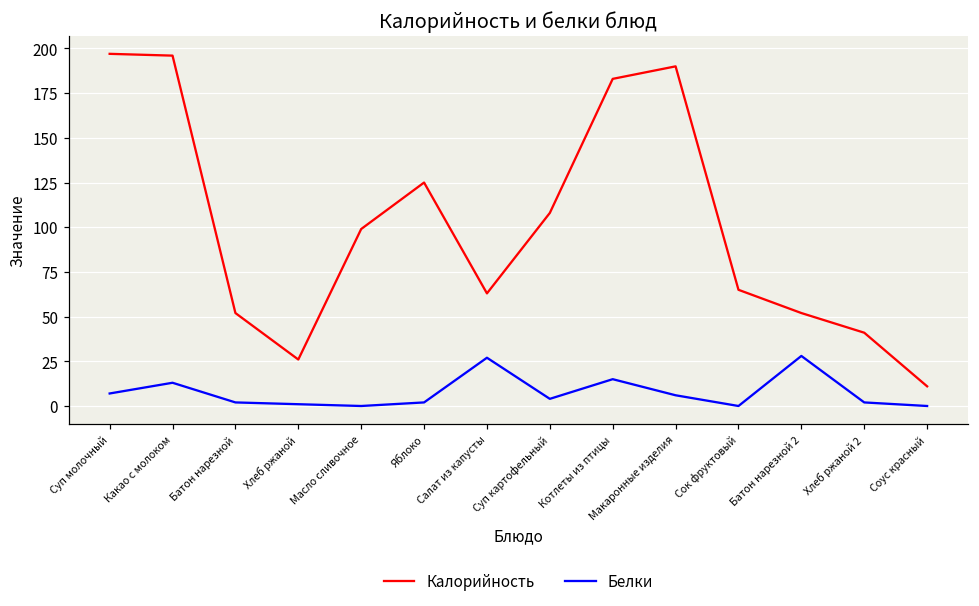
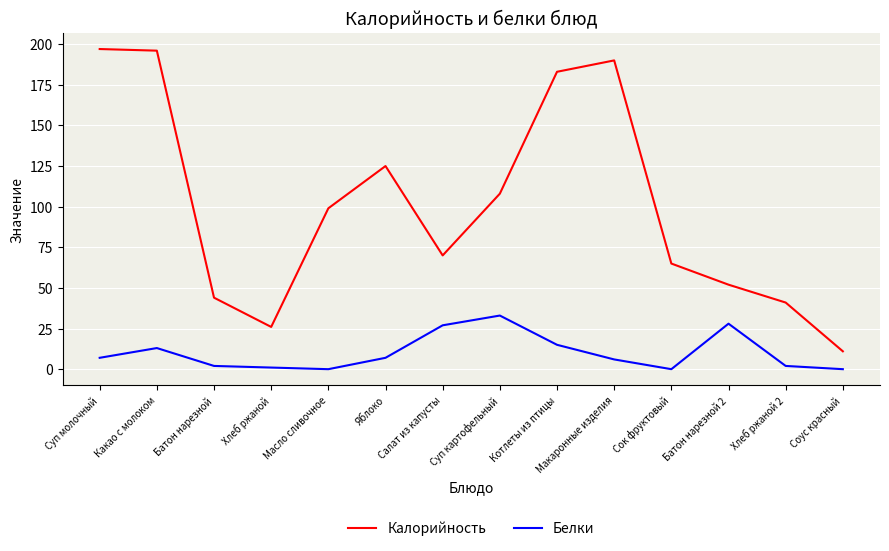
  {
    "Калорийность": {
      "Суп молочный": 197,
      "Какао с молоком": 196,
-     "Батон нарезной": 52,
+     "Батон нарезной": 44,
      "Хлеб ржаной": 26,
      "Масло сливочное": 99,
      "Яблоко": 125,
-     "Салат из капусты": 63,
+     "Салат из капусты": 70,
      "Суп картофельный": 108,
      "Котлеты из птицы": 183,
      "Макаронные изделия": 190,
      "Сок фруктовый": 65,
      "Батон нарезной 2": 52,
      "Хлеб ржаной 2": 41,
      "Соус красный": 11
    },
    "Белки": {
      "Суп молочный": 7,
      "Какао с молоком": 13,
      "Батон нарезной": 2,
      "Хлеб ржаной": 1,
      "Масло сливочное": 0,
-     "Яблоко": 2,
+     "Яблоко": 7,
      "Салат из капусты": 27,
-     "Суп картофельный": 4,
+     "Суп картофельный": 33,
      "Котлеты из птицы": 15,
      "Макаронные изделия": 6,
      "Сок фруктовый": 0,
      "Батон нарезной 2": 28,
      "Хлеб ржаной 2": 2,
      "Соус красный": 0
    }
  }
